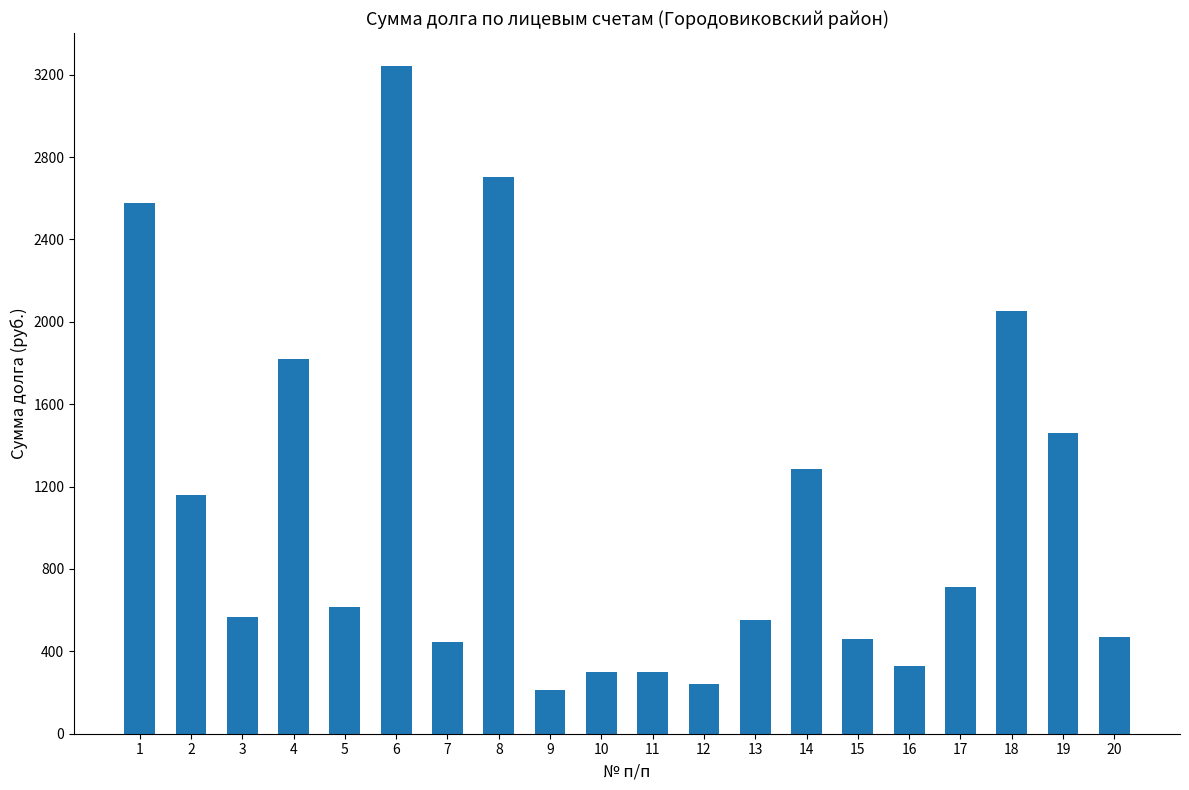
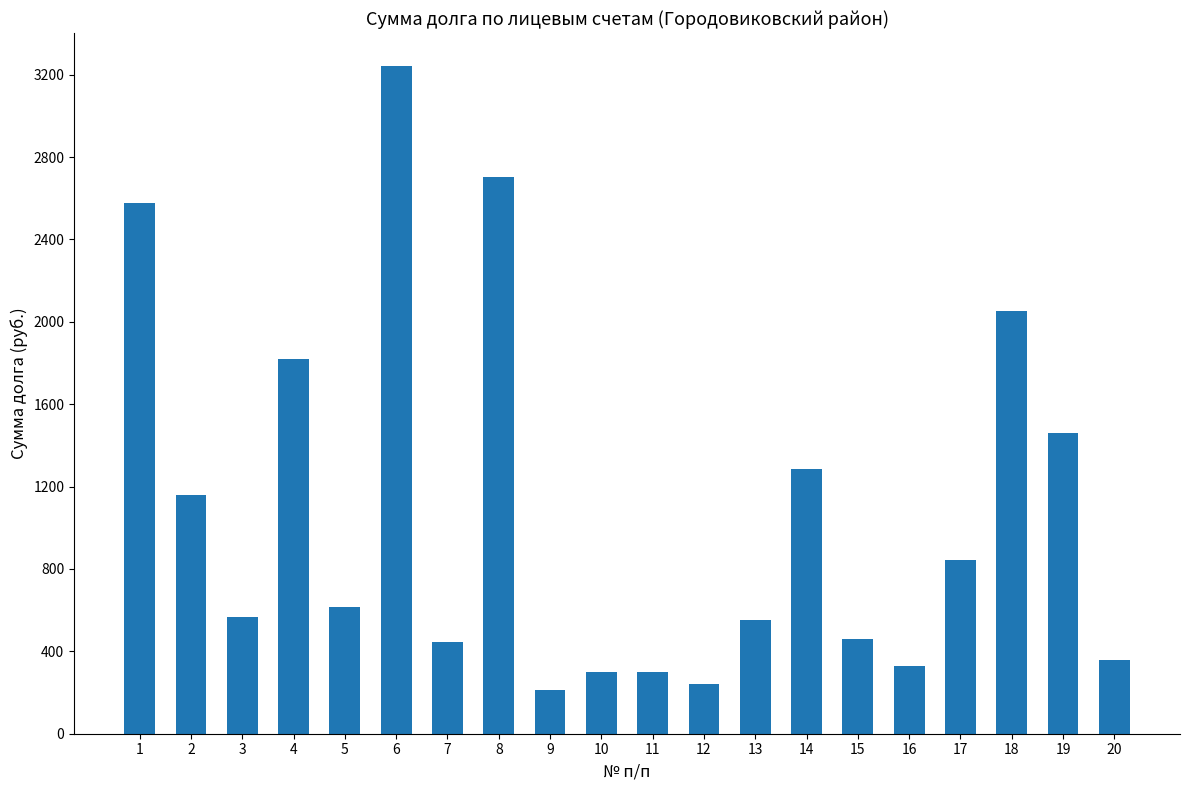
  {
    "1": 2580,
    "2": 1160,
    "3": 570,
    "4": 1820,
    "5": 610,
    "6": 3240,
    "7": 440,
    "8": 2710,
    "9": 210,
    "10": 300,
    "11": 300,
    "12": 240,
    "13": 550,
    "14": 1290,
    "15": 460,
    "16": 330,
-   "17": 710,
+   "17": 850,
    "18": 2060,
    "19": 1460,
-   "20": 470
+   "20": 360
  }
